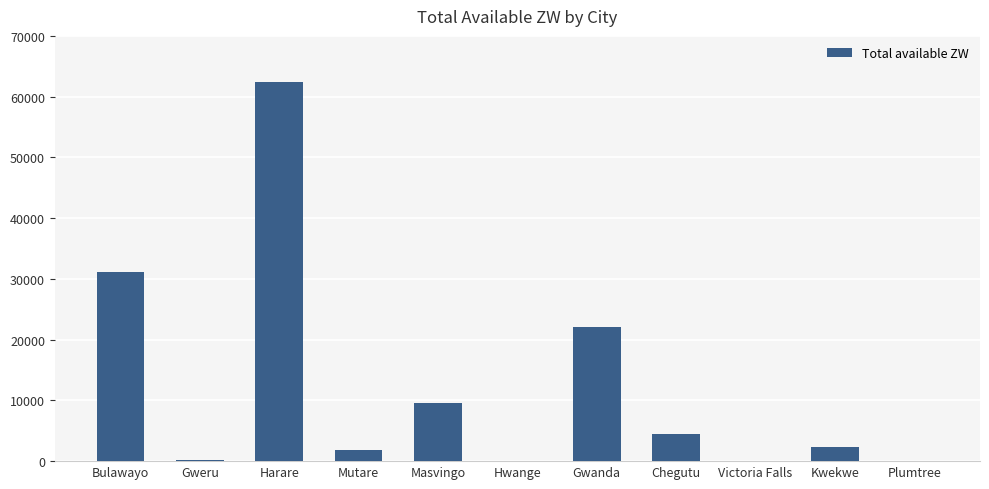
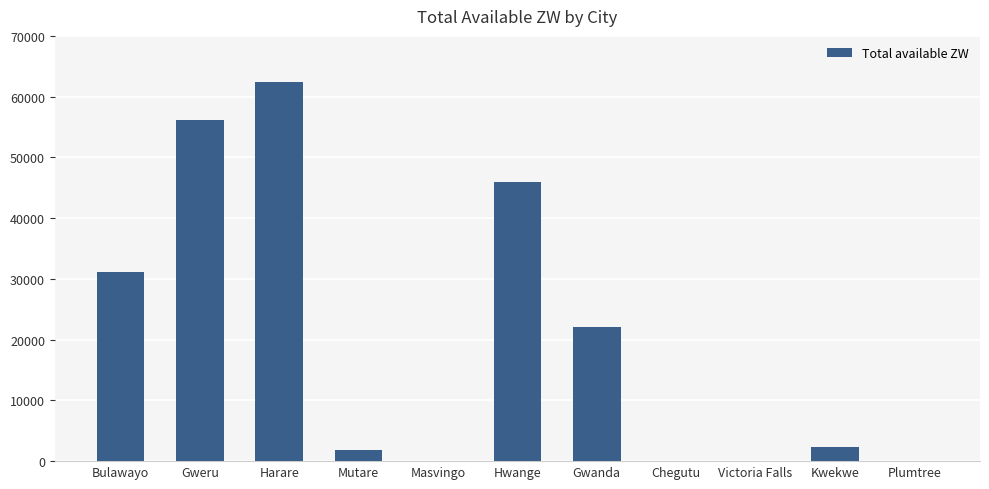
  {
    "Bulawayo": 31000,
-   "Gweru": 0,
+   "Gweru": 56000,
    "Harare": 62000,
    "Mutare": 2000,
-   "Masvingo": 10000,
-   "Hwange": 0,
+   "Masvingo": 0,
+   "Hwange": 46000,
    "Gwanda": 22000,
-   "Chegutu": 4000,
+   "Chegutu": 0,
    "Victoria Falls": 0,
    "Kwekwe": 2000,
    "Plumtree": 0
  }
